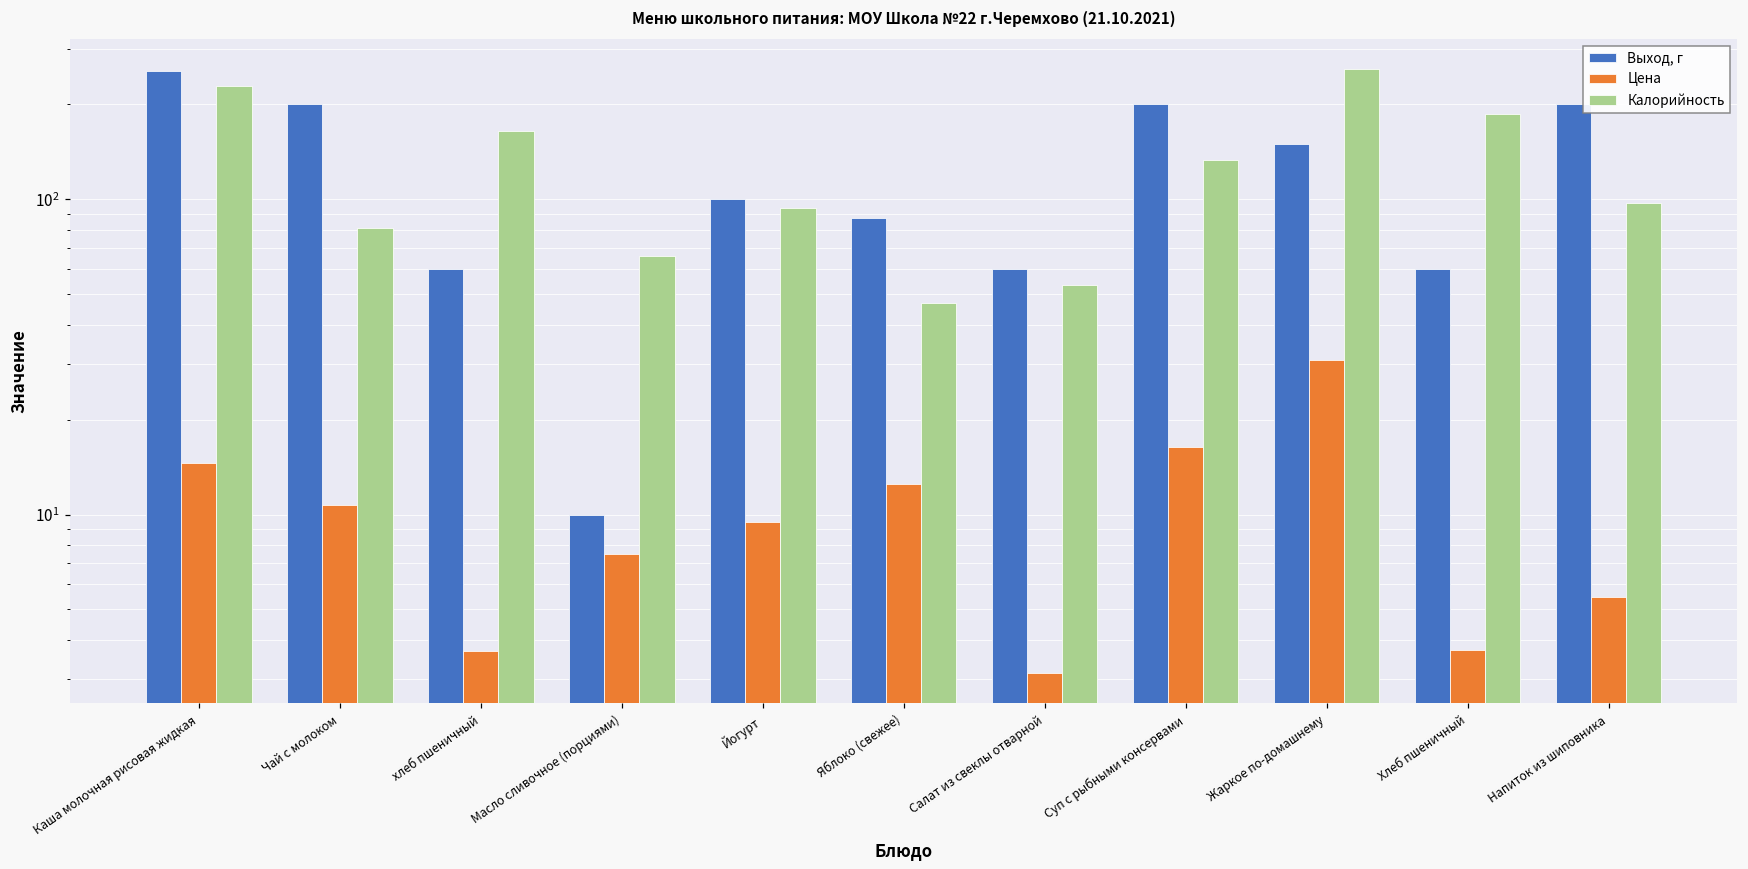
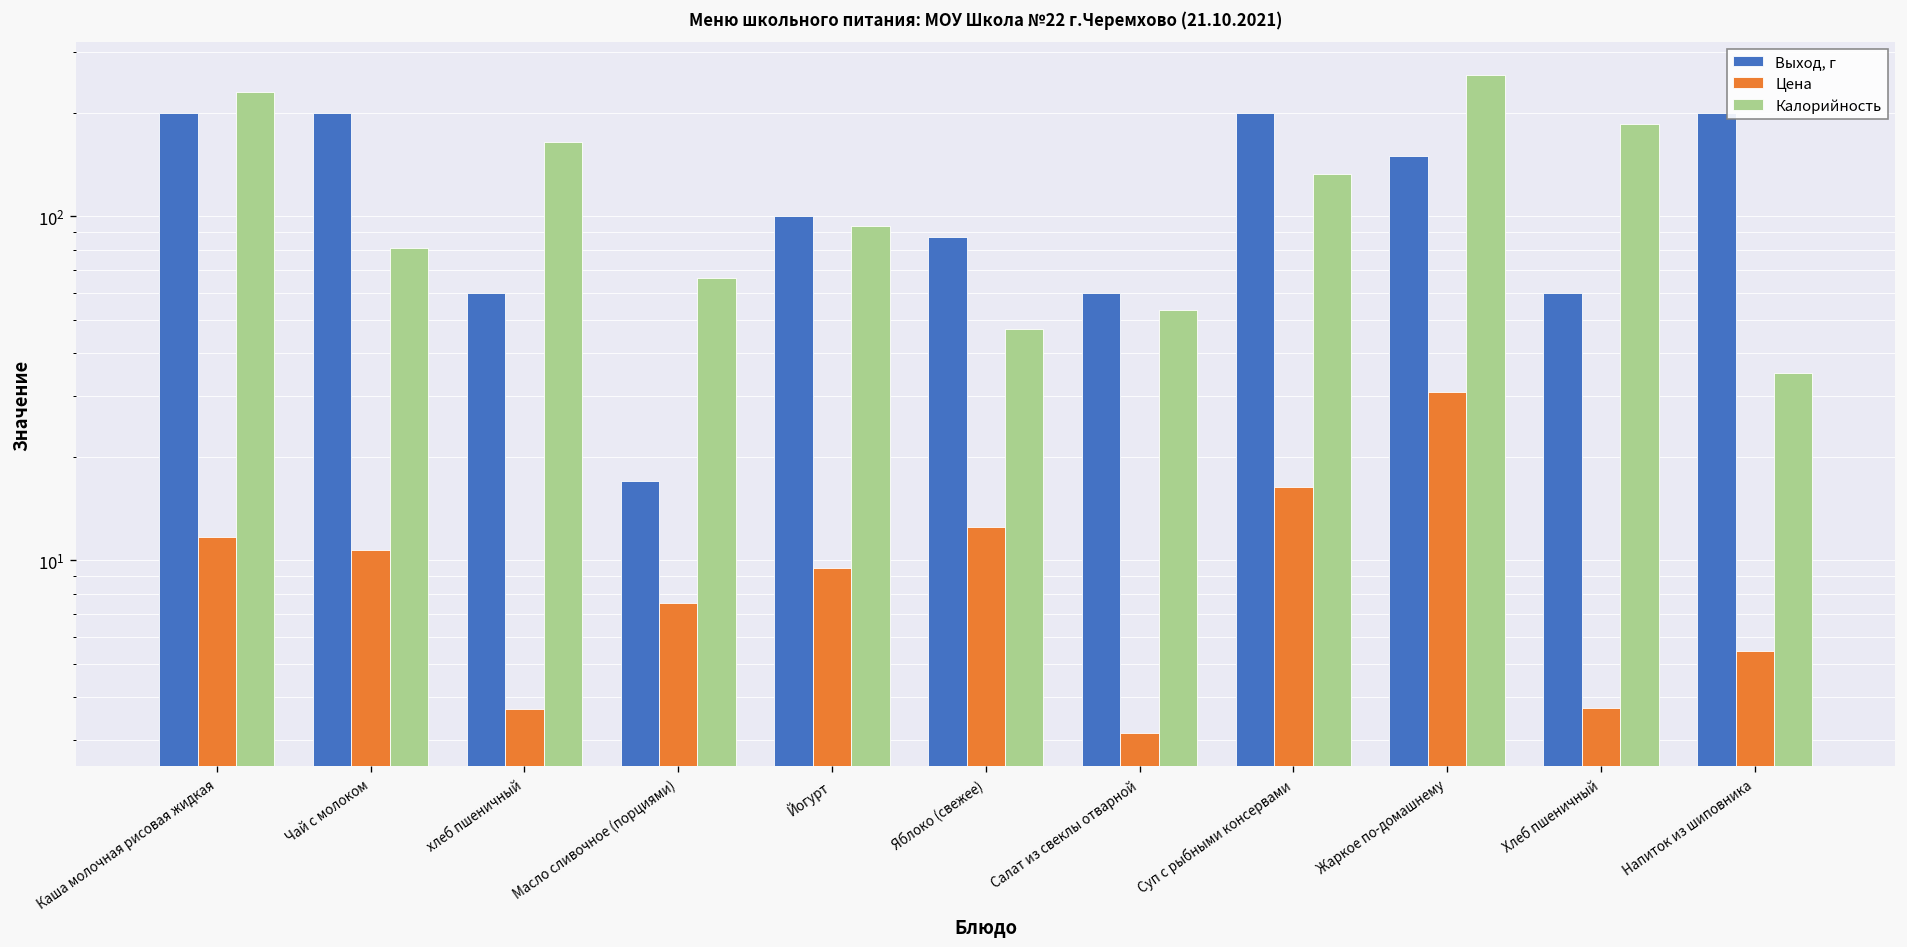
  {
    "Выход, г": {
-     "Каша молочная рисовая жидкая": 260,
+     "Каша молочная рисовая жидкая": 200,
      "Чай с молоком": 200,
      "хлеб пшеничный": 60,
-     "Масло сливочное (порциями)": 10,
+     "Масло сливочное (порциями)": 17,
      "Йогурт": 100,
      "Яблоко (свежее)": 87,
      "Салат из свеклы отварной": 60,
      "Суп с рыбными консервами": 200,
      "Жаркое по-домашнему": 150,
      "Хлеб пшеничный": 60,
      "Напиток из шиповника": 200
    },
    "Цена": {
-     "Каша молочная рисовая жидкая": 15,
+     "Каша молочная рисовая жидкая": 11.7,
      "Чай с молоком": 10.7,
      "хлеб пшеничный": 3.7,
      "Масло сливочное (порциями)": 7.5,
      "Йогурт": 9.5,
      "Яблоко (свежее)": 13,
      "Салат из свеклы отварной": 3.1,
      "Суп с рыбными консервами": 16,
      "Жаркое по-домашнему": 31,
      "Хлеб пшеничный": 3.7,
      "Напиток из шиповника": 5.5
    },
    "Калорийность": {
      "Каша молочная рисовая жидкая": 230,
      "Чай с молоком": 81,
      "хлеб пшеничный": 160,
      "Масло сливочное (порциями)": 66,
      "Йогурт": 94,
      "Яблоко (свежее)": 47,
      "Салат из свеклы отварной": 53,
      "Суп с рыбными консервами": 130,
      "Жаркое по-домашнему": 260,
      "Хлеб пшеничный": 190,
-     "Напиток из шиповника": 97
+     "Напиток из шиповника": 35
    }
  }
